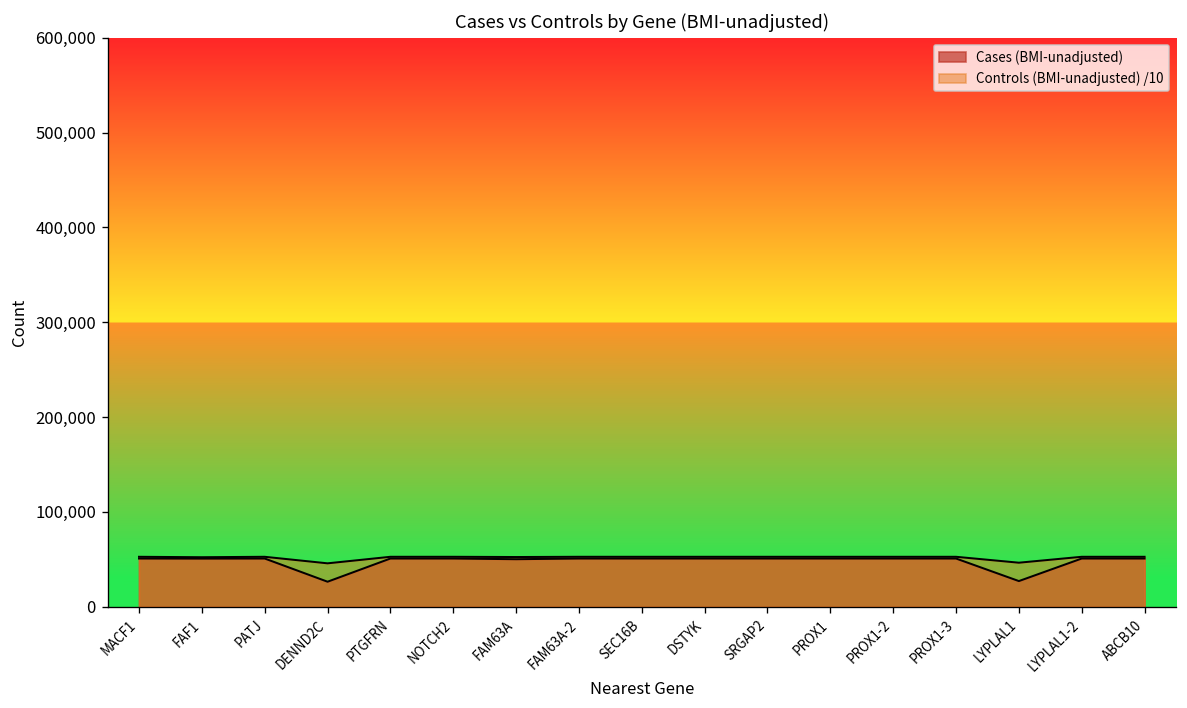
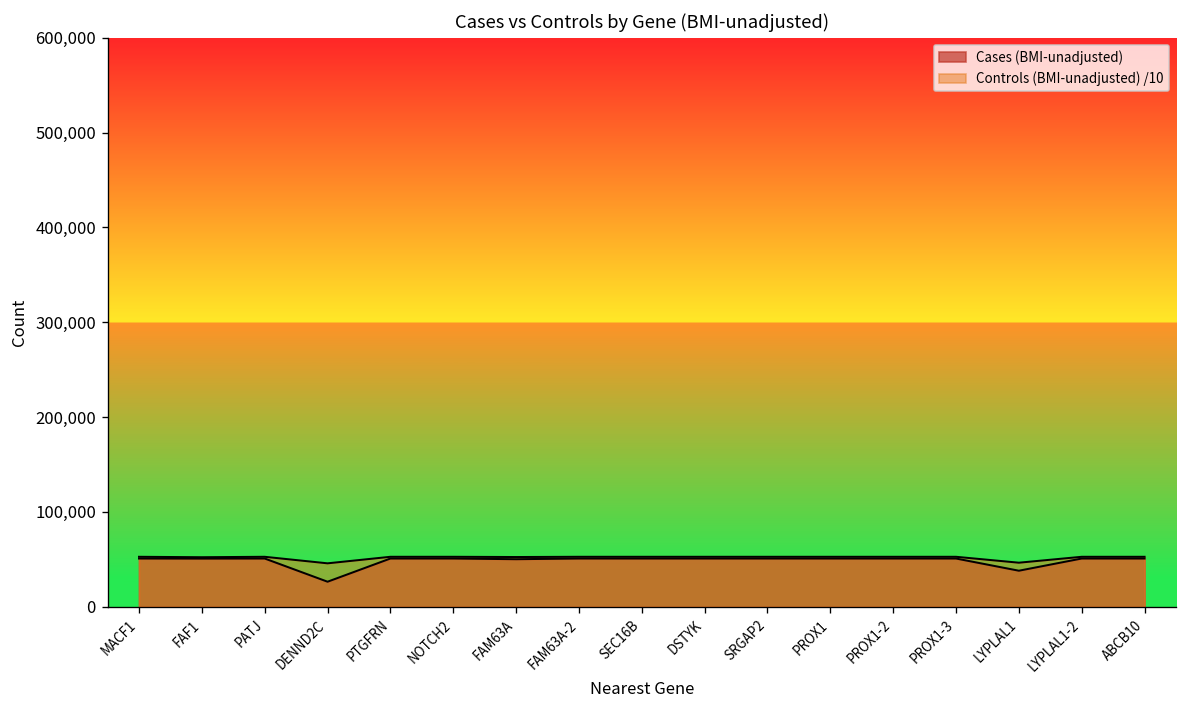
  {
    "Cases (BMI-unadjusted)": {
      "DENND2C": "30,000",
-     "LYPLAL1": "30,000"
+     "LYPLAL1": "40,000"
    },
    "Controls (BMI-unadjusted) /10": {
      "DENND2C": "50,000",
      "LYPLAL1": "50,000"
    }
  }
